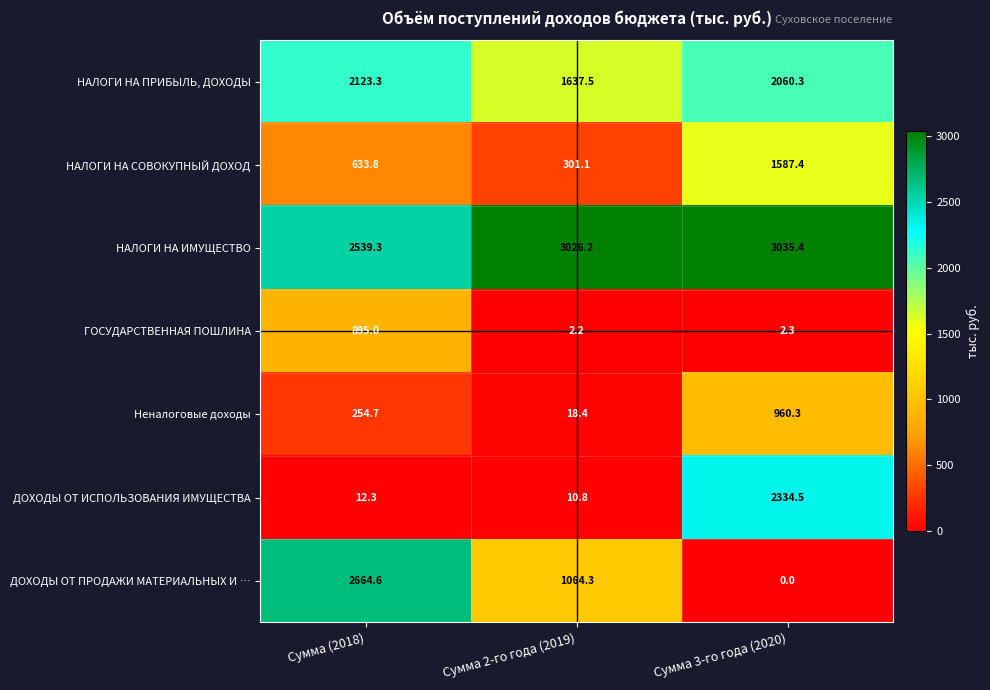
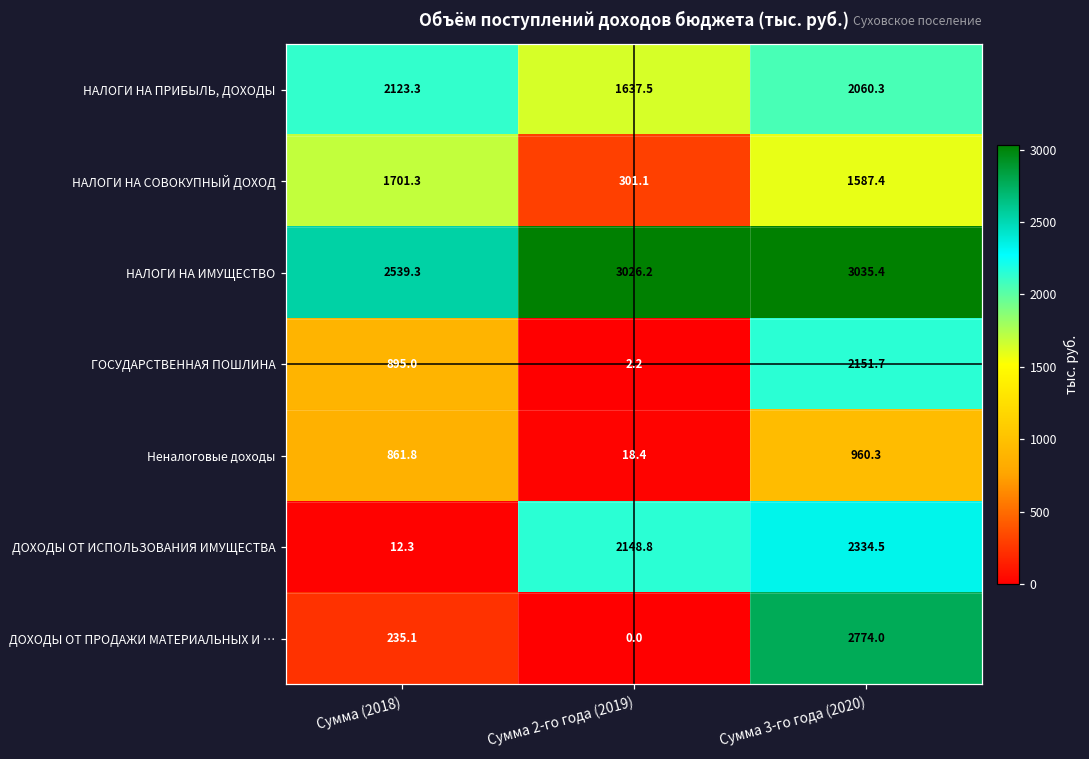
  {
    "НАЛОГИ НА ПРИБЫЛЬ, ДОХОДЫ": {
      "Сумма (2018)": 2123.3,
      "Сумма 2-го года (2019)": 1637.5,
      "Сумма 3-го года (2020)": 2060.3
    },
    "НАЛОГИ НА СОВОКУПНЫЙ ДОХОД": {
-     "Сумма (2018)": 633.8,
+     "Сумма (2018)": 1701.3,
      "Сумма 2-го года (2019)": 301.1,
      "Сумма 3-го года (2020)": 1587.4
    },
    "НАЛОГИ НА ИМУЩЕСТВО": {
      "Сумма (2018)": 2539.3,
      "Сумма 2-го года (2019)": 3026.2,
      "Сумма 3-го года (2020)": 3035.4
    },
    "ГОСУДАРСТВЕННАЯ ПОШЛИНА": {
      "Сумма (2018)": 895.0,
      "Сумма 2-го года (2019)": 2.2,
-     "Сумма 3-го года (2020)": 2.3
+     "Сумма 3-го года (2020)": 2151.7
    },
    "Неналоговые доходы": {
-     "Сумма (2018)": 254.7,
+     "Сумма (2018)": 861.8,
      "Сумма 2-го года (2019)": 18.4,
      "Сумма 3-го года (2020)": 960.3
    },
    "ДОХОДЫ ОТ ИСПОЛЬЗОВАНИЯ ИМУЩЕСТВА": {
      "Сумма (2018)": 12.3,
-     "Сумма 2-го года (2019)": 10.8,
+     "Сумма 2-го года (2019)": 2148.8,
      "Сумма 3-го года (2020)": 2334.5
    },
    "ДОХОДЫ ОТ ПРОДАЖИ МАТЕРИАЛЬНЫХ И …": {
-     "Сумма (2018)": 2664.6,
-     "Сумма 2-го года (2019)": 1064.3,
-     "Сумма 3-го года (2020)": 0.0
+     "Сумма (2018)": 235.1,
+     "Сумма 2-го года (2019)": 0.0,
+     "Сумма 3-го года (2020)": 2774.0
    }
  }
